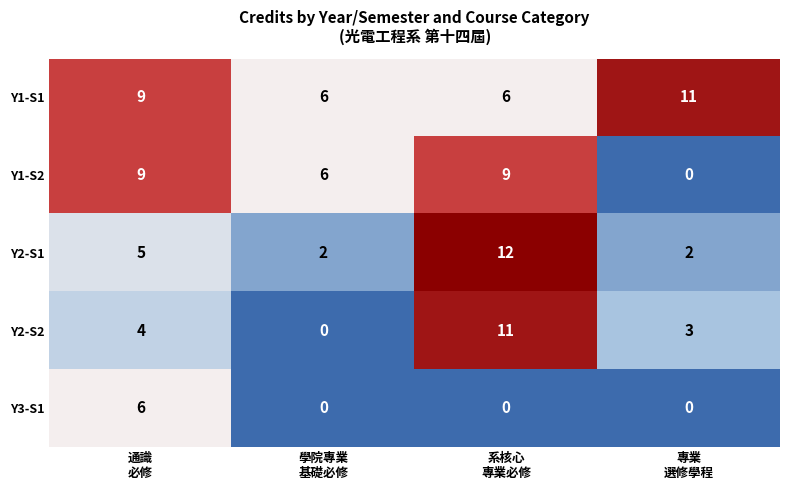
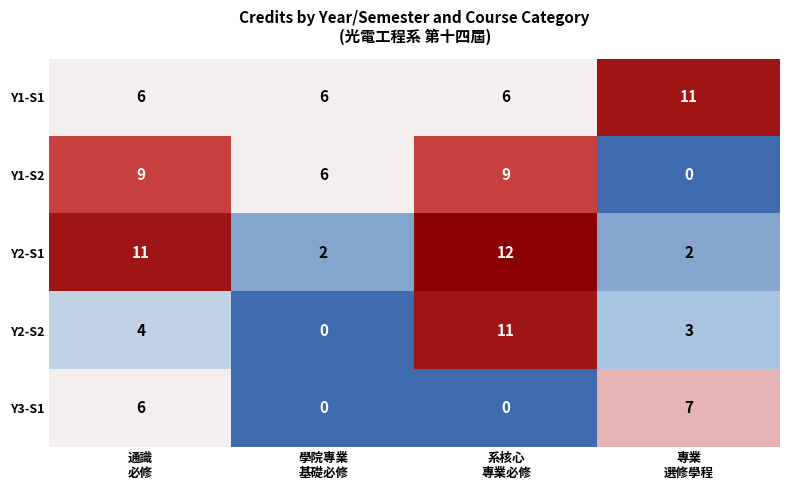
  {
    "Y1-S1": {
-     "通識 必修": 9,
+     "通識 必修": 6,
      "學院專業 基礎必修": 6,
      "系核心 專業必修": 6,
      "專業 選修學程": 11
    },
    "Y1-S2": {
      "通識 必修": 9,
      "學院專業 基礎必修": 6,
      "系核心 專業必修": 9,
      "專業 選修學程": 0
    },
    "Y2-S1": {
-     "通識 必修": 5,
+     "通識 必修": 11,
      "學院專業 基礎必修": 2,
      "系核心 專業必修": 12,
      "專業 選修學程": 2
    },
    "Y2-S2": {
      "通識 必修": 4,
      "學院專業 基礎必修": 0,
      "系核心 專業必修": 11,
      "專業 選修學程": 3
    },
    "Y3-S1": {
      "通識 必修": 6,
      "學院專業 基礎必修": 0,
      "系核心 專業必修": 0,
-     "專業 選修學程": 0
+     "專業 選修學程": 7
    }
  }
